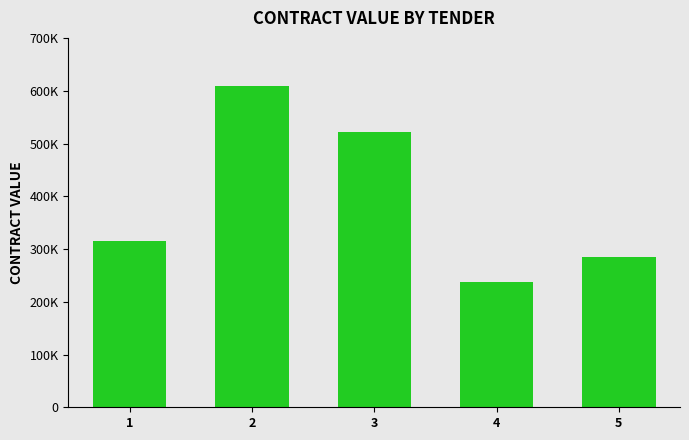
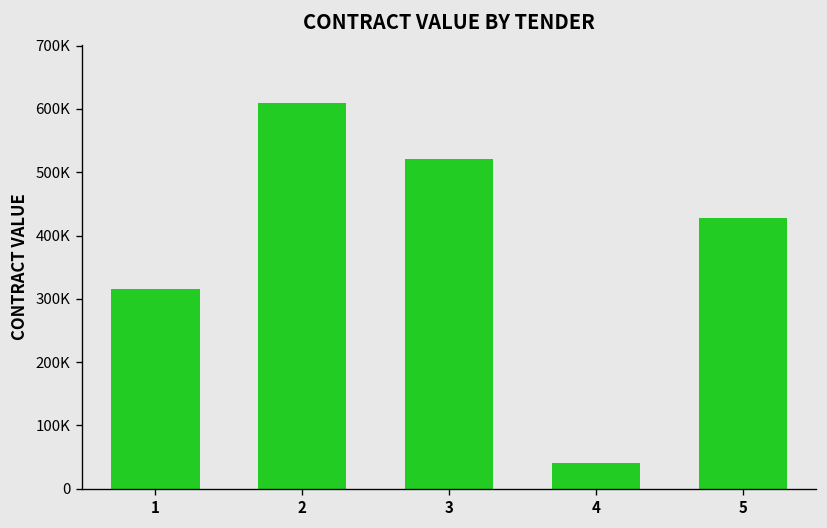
  {
    "1": 320000,
    "2": 610000,
    "3": 520000,
-   "4": 240000,
-   "5": 280000
+   "4": 40000,
+   "5": 430000
  }
